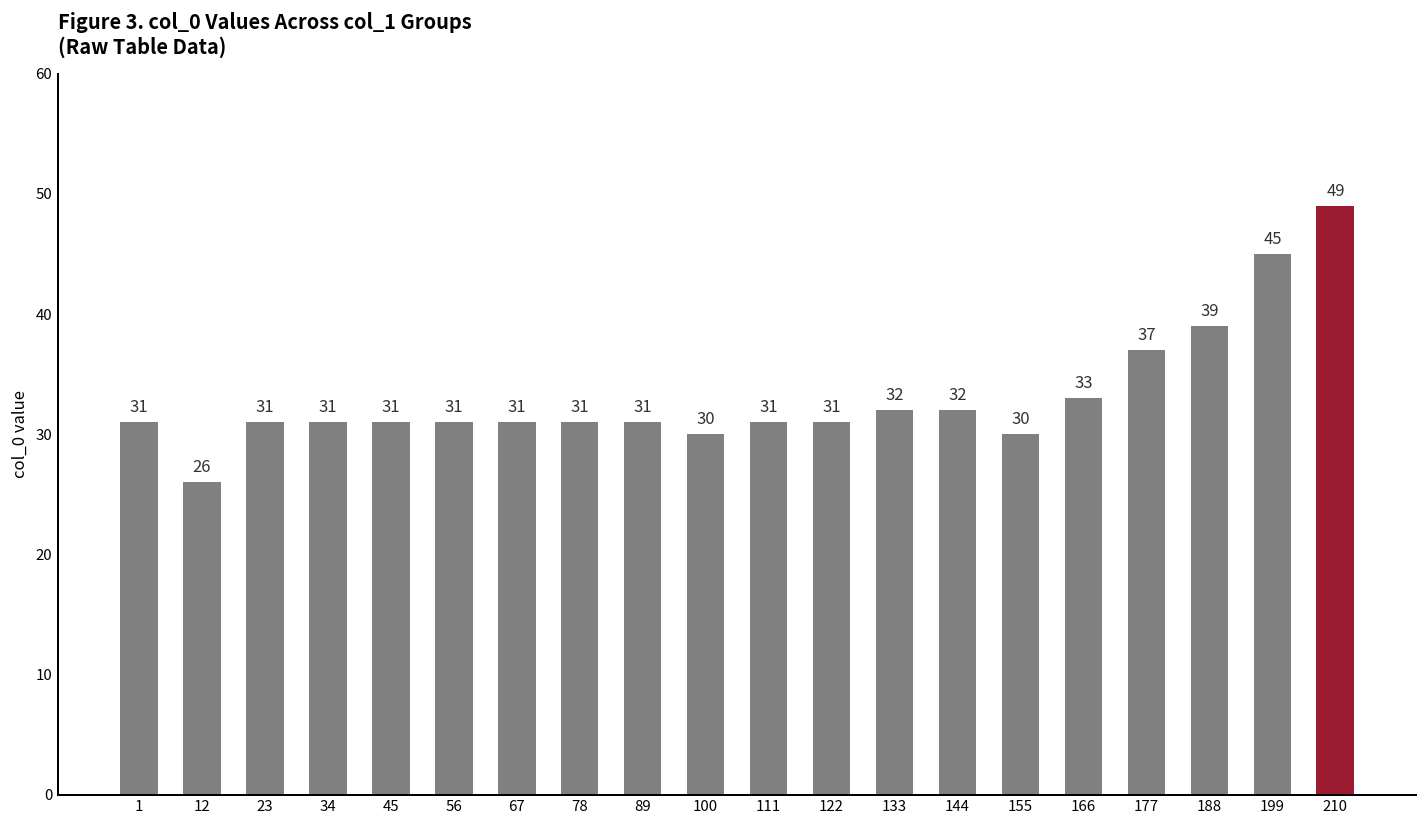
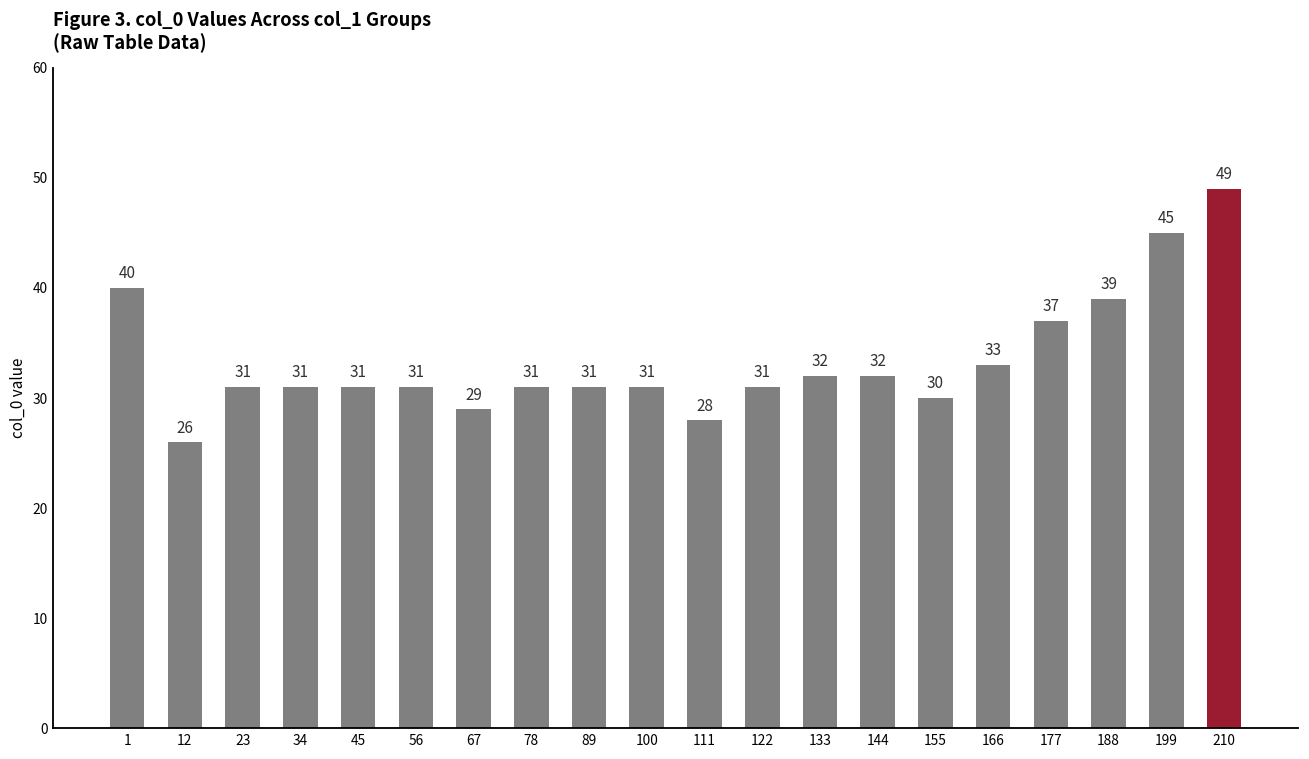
  {
-   "1": 31,
+   "1": 40,
    "12": 26,
    "23": 31,
    "34": 31,
    "45": 31,
    "56": 31,
-   "67": 31,
+   "67": 29,
    "78": 31,
    "89": 31,
-   "100": 30,
-   "111": 31,
+   "100": 31,
+   "111": 28,
    "122": 31,
    "133": 32,
    "144": 32,
    "155": 30,
    "166": 33,
    "177": 37,
    "188": 39,
    "199": 45,
    "210": 49
  }
